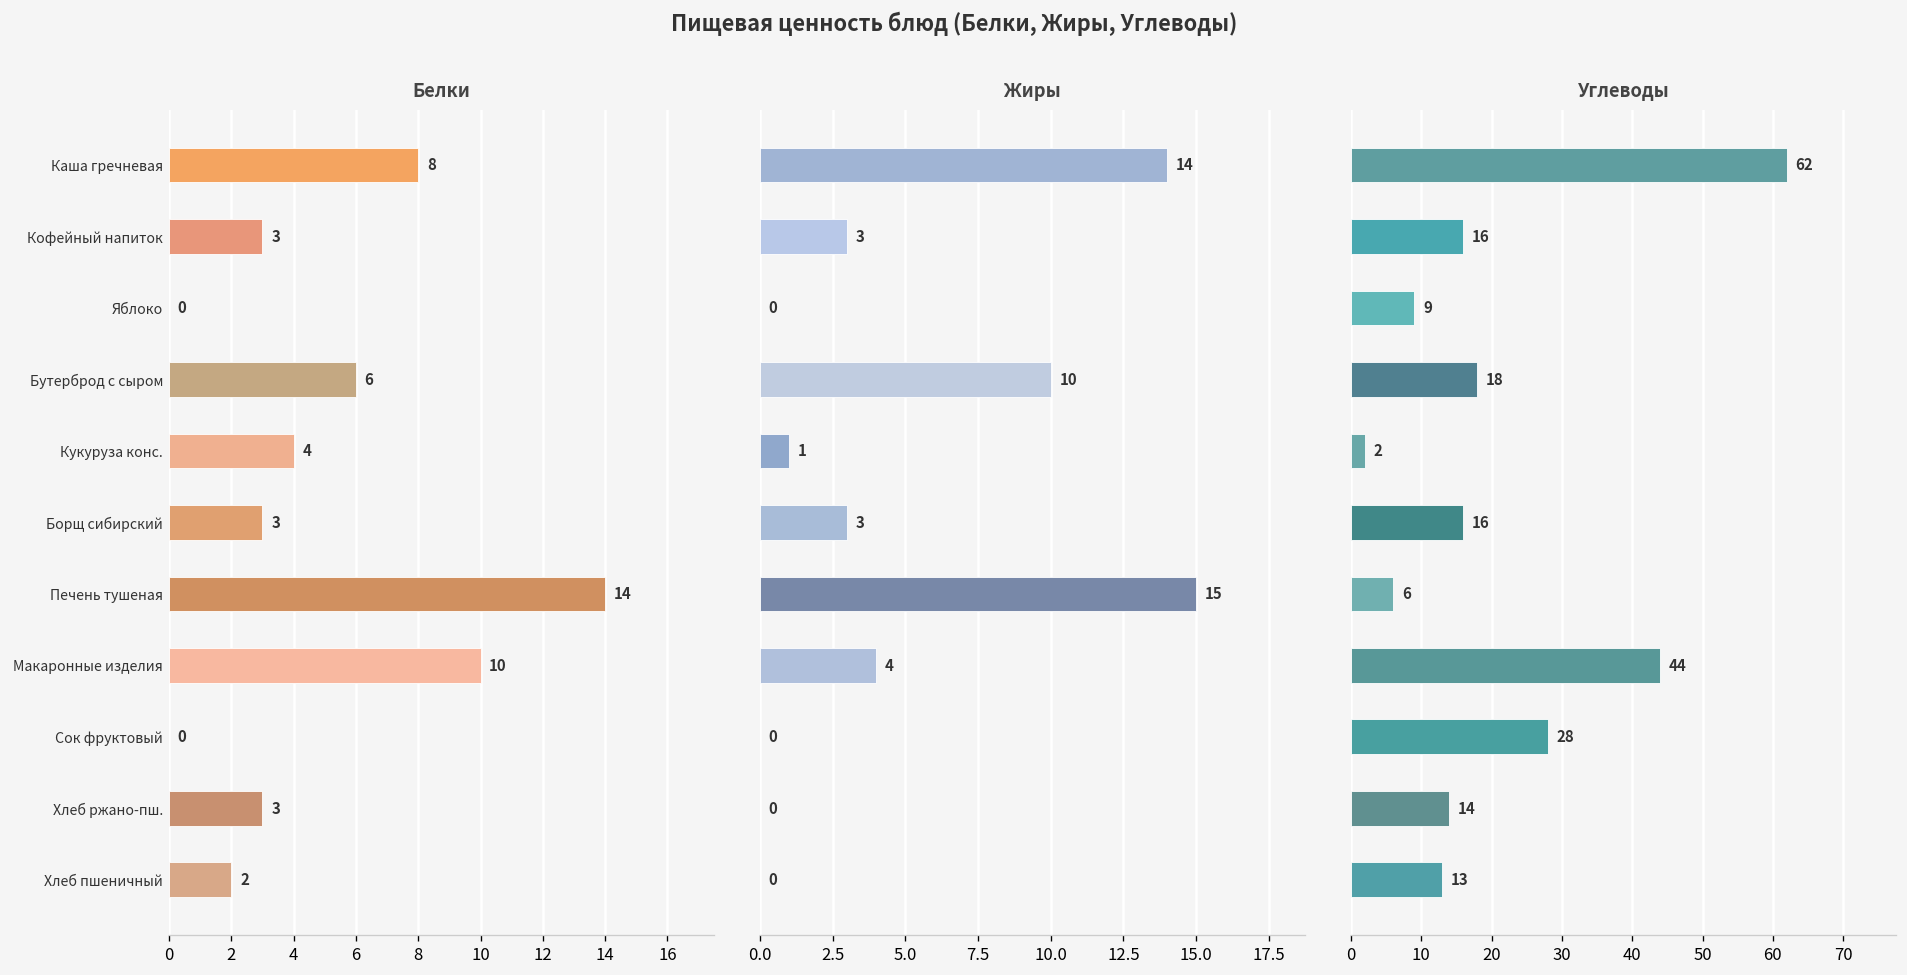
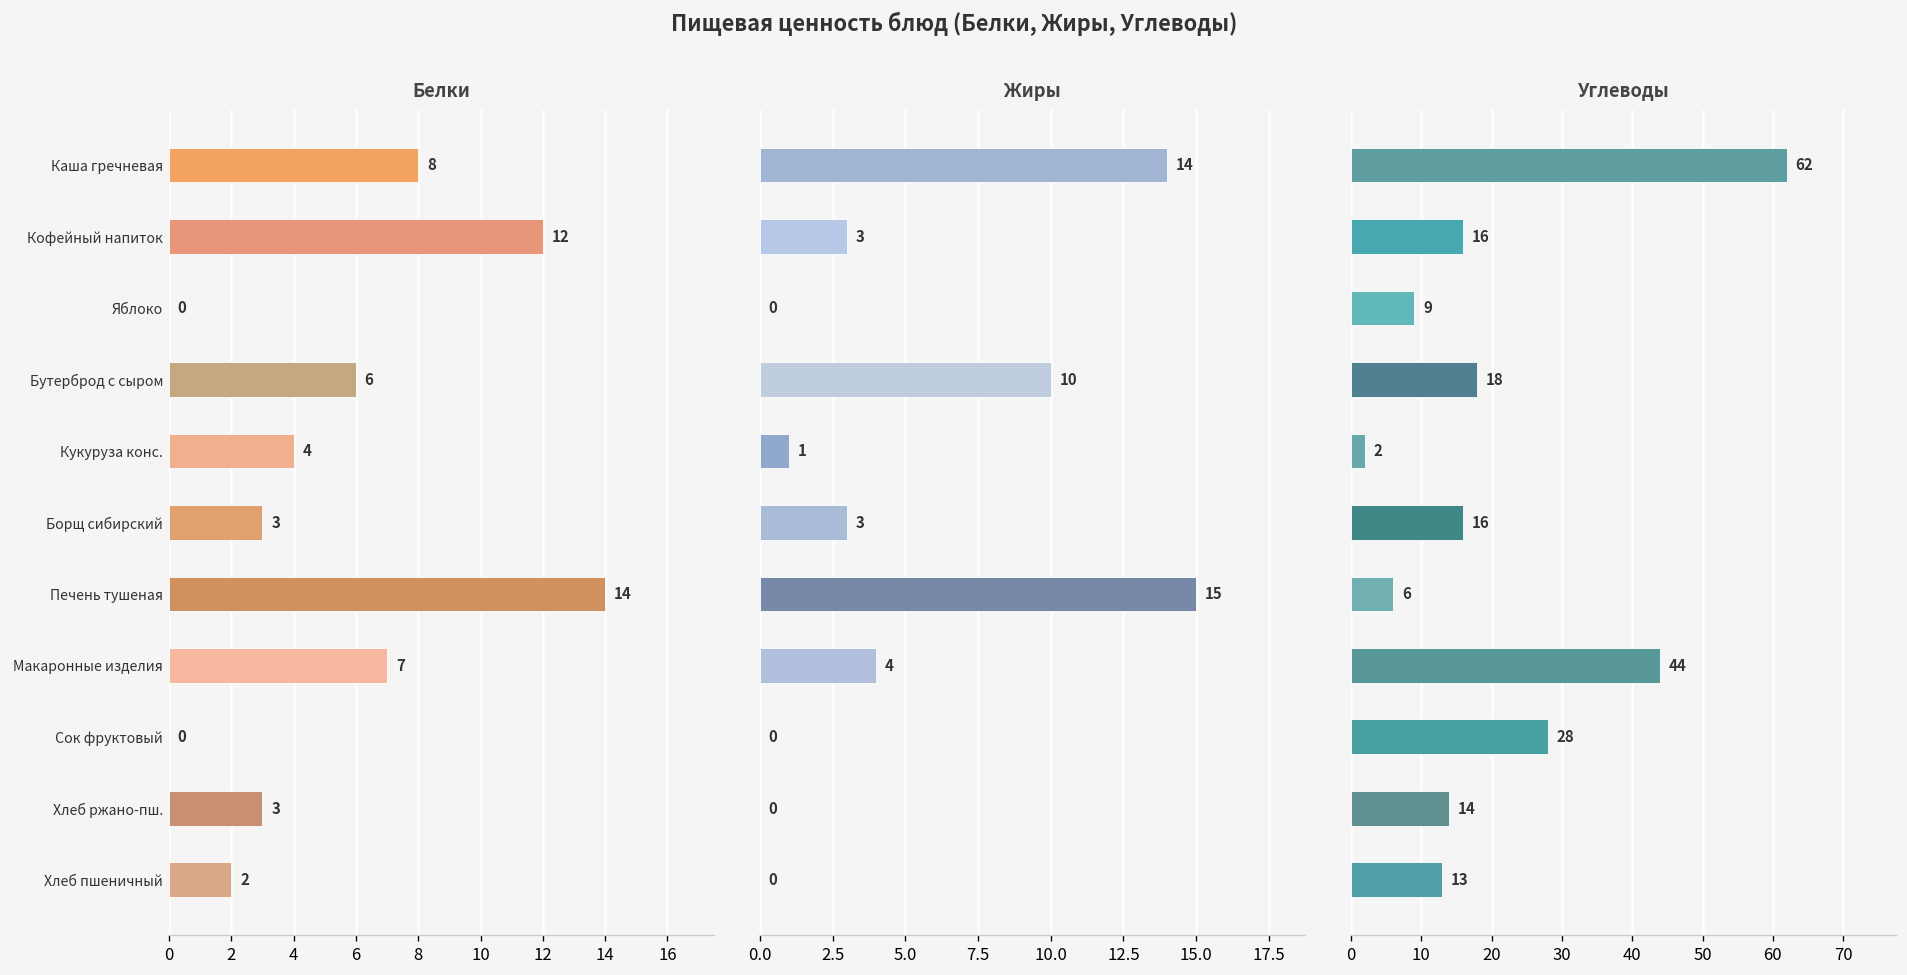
  {
    "Белки": {
      "Каша гречневая": 8,
-     "Кофейный напиток": 3,
+     "Кофейный напиток": 12,
      "Яблоко": 0,
      "Бутерброд с сыром": 6,
      "Кукуруза конс.": 4,
      "Борщ сибирский": 3,
      "Печень тушеная": 14,
-     "Макаронные изделия": 10,
+     "Макаронные изделия": 7,
      "Сок фруктовый": 0,
      "Хлеб ржано-пш.": 3,
      "Хлеб пшеничный": 2
    }
  }
